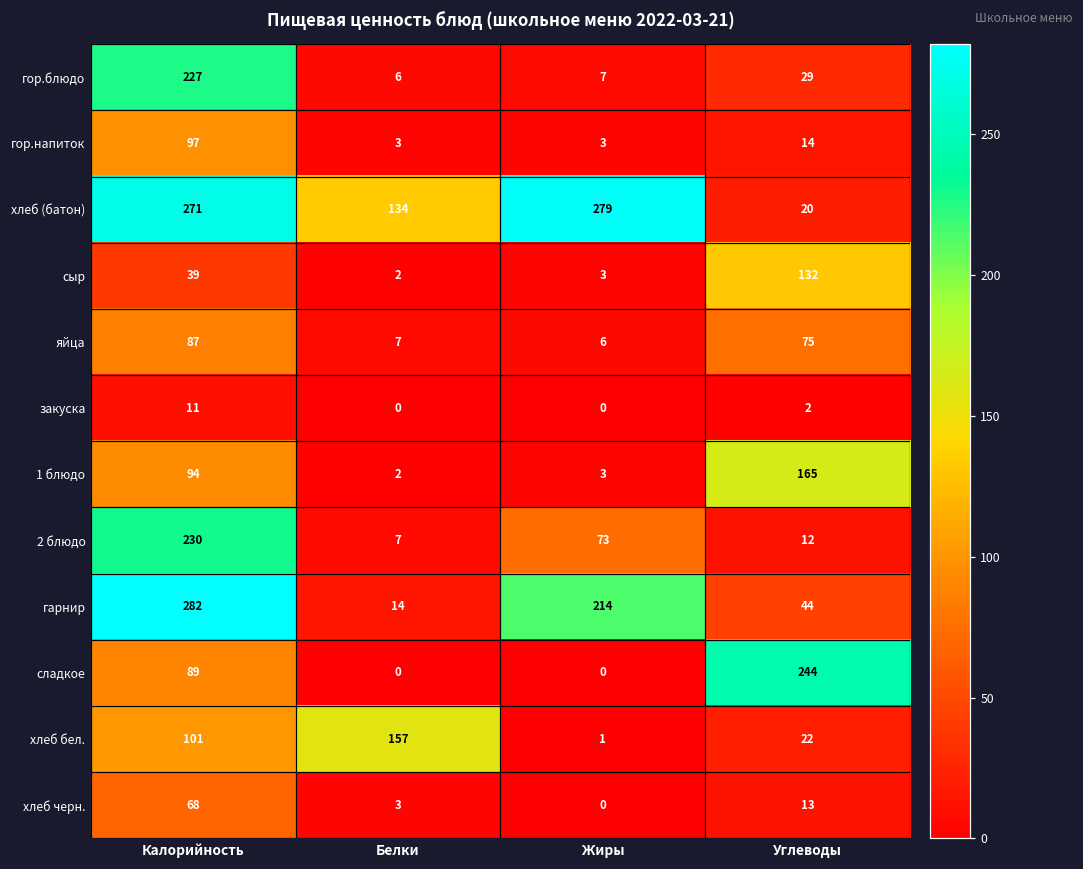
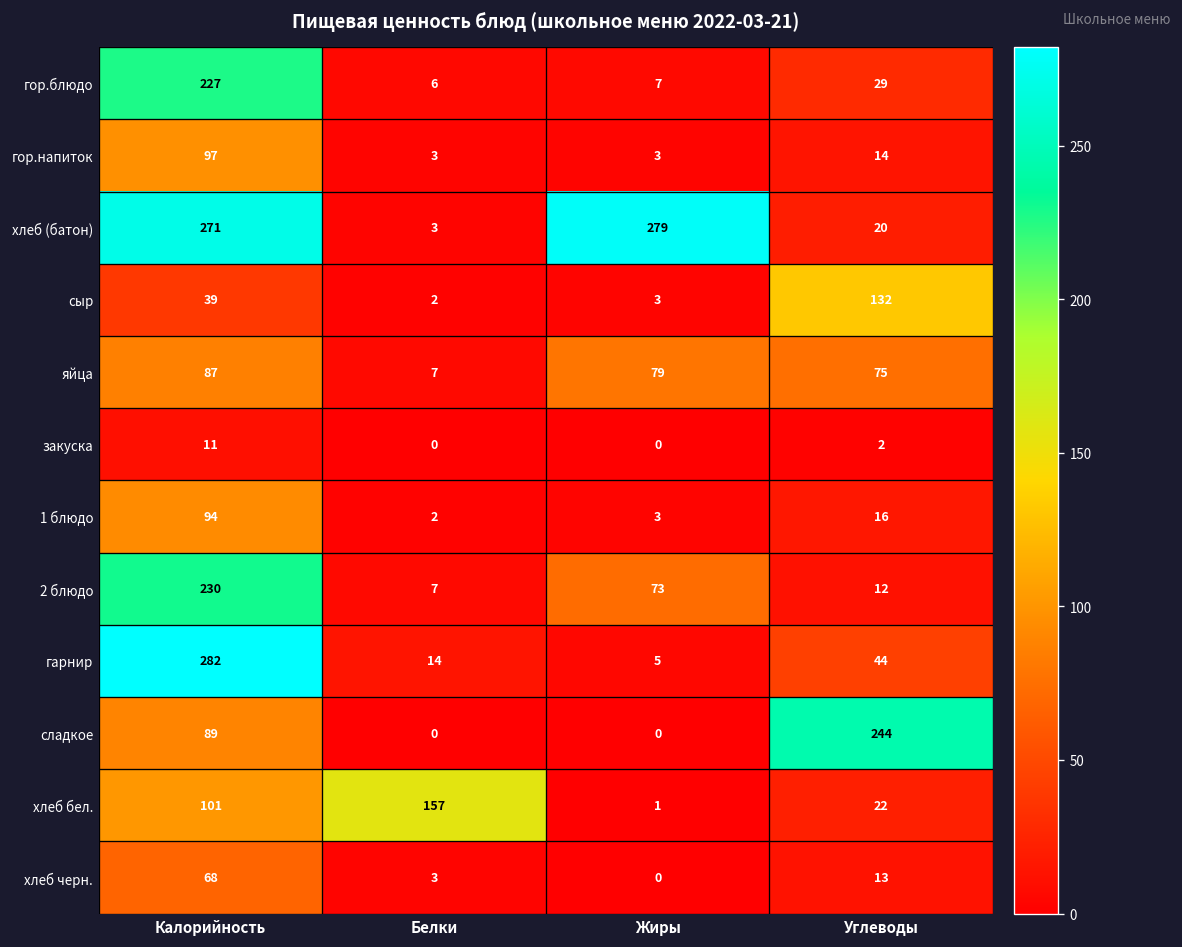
  {
    "гор.блюдо": {
      "Калорийность": 227,
      "Белки": 6,
      "Жиры": 7,
      "Углеводы": 29
    },
    "гор.напиток": {
      "Калорийность": 97,
      "Белки": 3,
      "Жиры": 3,
      "Углеводы": 14
    },
    "хлеб (батон)": {
      "Калорийность": 271,
-     "Белки": 134,
+     "Белки": 3,
      "Жиры": 279,
      "Углеводы": 20
    },
    "сыр": {
      "Калорийность": 39,
      "Белки": 2,
      "Жиры": 3,
      "Углеводы": 132
    },
    "яйца": {
      "Калорийность": 87,
      "Белки": 7,
-     "Жиры": 6,
+     "Жиры": 79,
      "Углеводы": 75
    },
    "закуска": {
      "Калорийность": 11,
      "Белки": 0,
      "Жиры": 0,
      "Углеводы": 2
    },
    "1 блюдо": {
      "Калорийность": 94,
      "Белки": 2,
      "Жиры": 3,
-     "Углеводы": 165
+     "Углеводы": 16
    },
    "2 блюдо": {
      "Калорийность": 230,
      "Белки": 7,
      "Жиры": 73,
      "Углеводы": 12
    },
    "гарнир": {
      "Калорийность": 282,
      "Белки": 14,
-     "Жиры": 214,
+     "Жиры": 5,
      "Углеводы": 44
    },
    "сладкое": {
      "Калорийность": 89,
      "Белки": 0,
      "Жиры": 0,
      "Углеводы": 244
    },
    "хлеб бел.": {
      "Калорийность": 101,
      "Белки": 157,
      "Жиры": 1,
      "Углеводы": 22
    },
    "хлеб черн.": {
      "Калорийность": 68,
      "Белки": 3,
      "Жиры": 0,
      "Углеводы": 13
    }
  }
